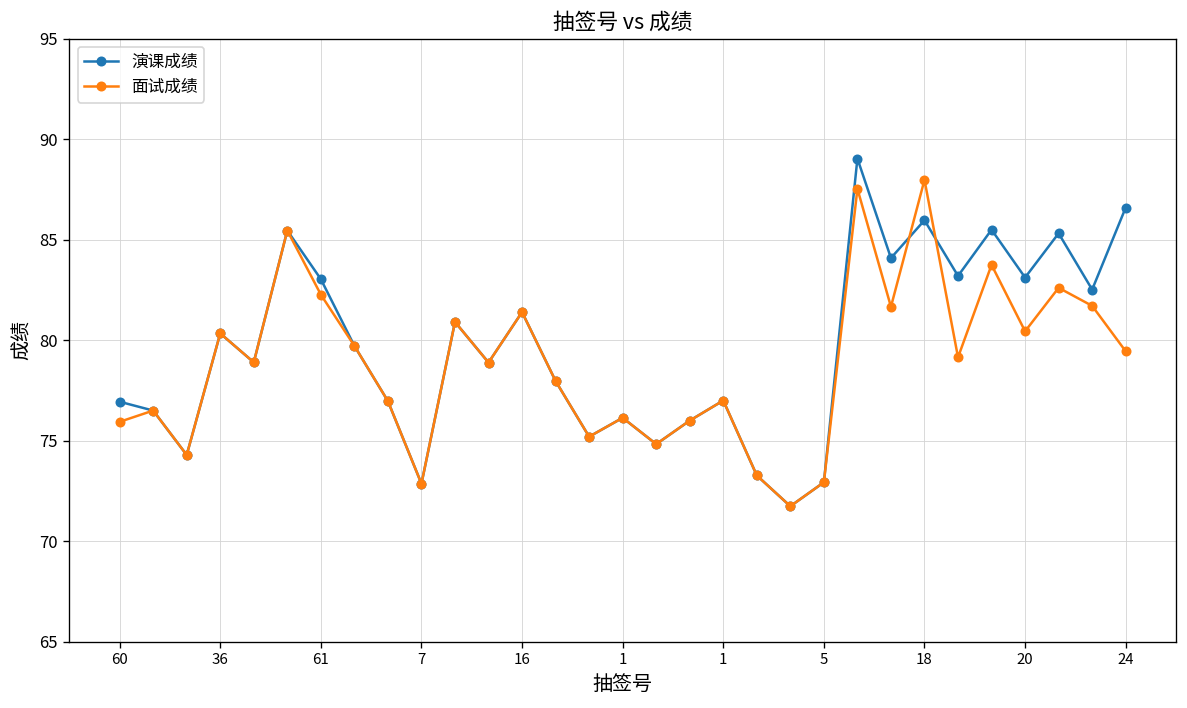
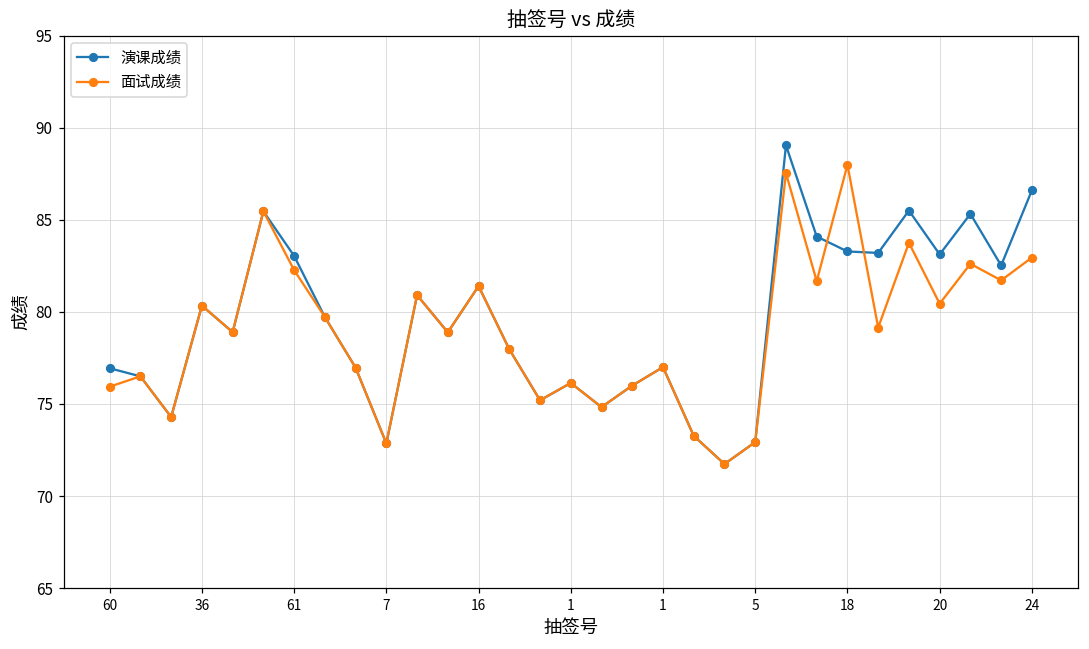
  {
    "演课成绩": {
      "60": 76.9,
      "61": 83.0,
-     "18": 86.0,
+     "18": 83.3,
      "24": 86.6
    },
    "面试成绩": {
      "60": 75.9,
      "61": 82.3,
      "18": 88.0,
-     "24": 79.5
+     "24": 83.0
    }
  }
